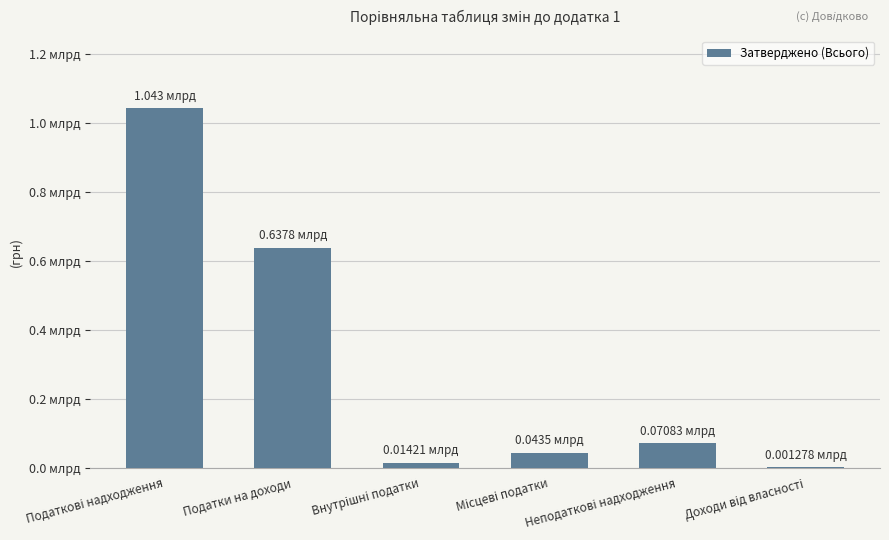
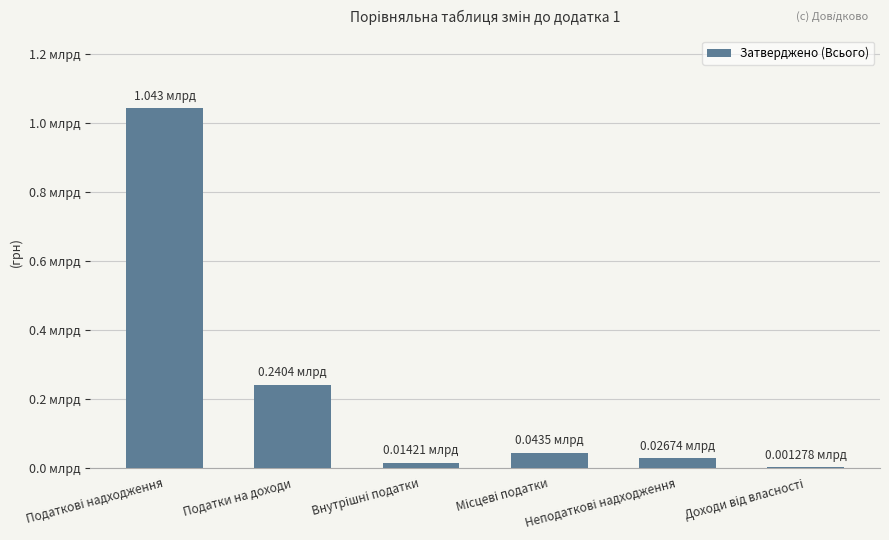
  {
-   "Податки на доходи": 0.6378,
-   "Неподаткові надходження": 0.07083
+   "Податки на доходи": 0.2404,
+   "Неподаткові надходження": 0.02674
  }
